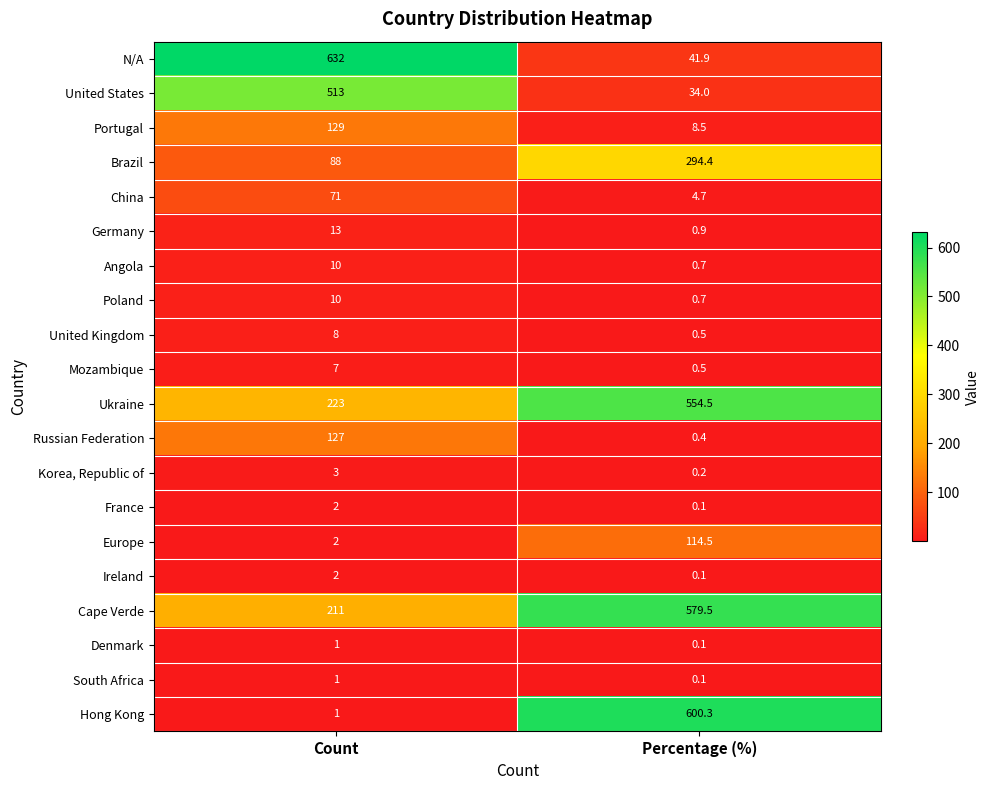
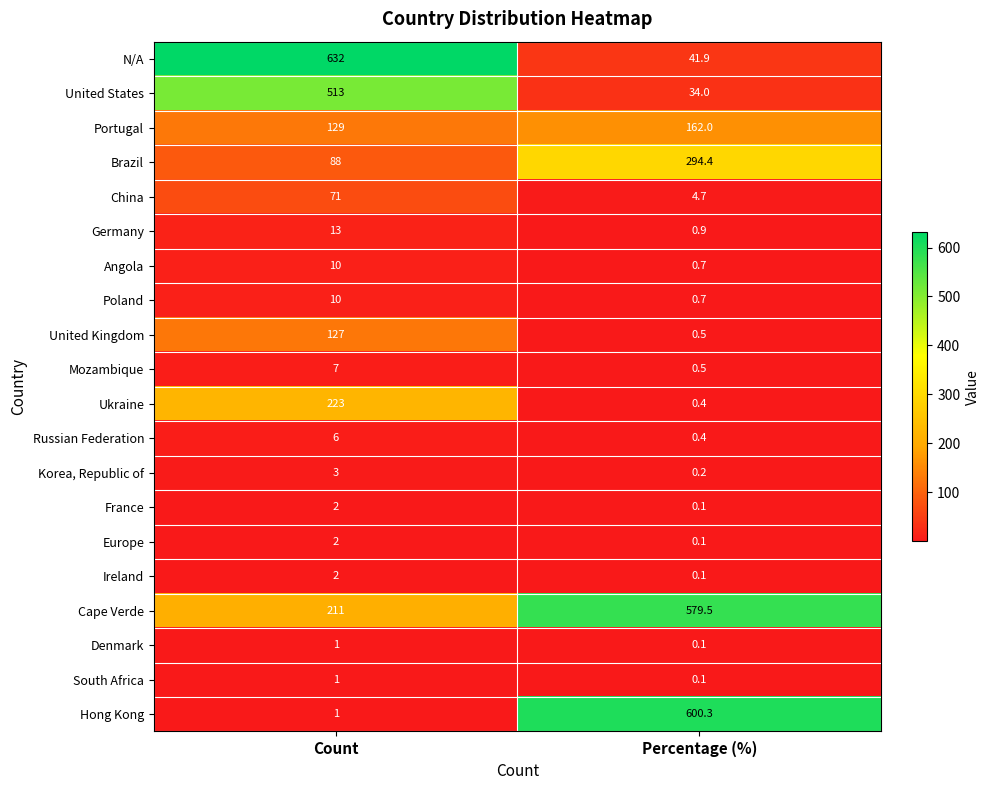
  {
    "N/A": {
      "Count": 632,
      "Percentage (%)": 41.9
    },
    "United States": {
      "Count": 513,
      "Percentage (%)": 34.0
    },
    "Portugal": {
      "Count": 129,
-     "Percentage (%)": 8.5
+     "Percentage (%)": 162.0
    },
    "Brazil": {
      "Count": 88,
      "Percentage (%)": 294.4
    },
    "China": {
      "Count": 71,
      "Percentage (%)": 4.7
    },
    "Germany": {
      "Count": 13,
      "Percentage (%)": 0.9
    },
    "Angola": {
      "Count": 10,
      "Percentage (%)": 0.7
    },
    "Poland": {
      "Count": 10,
      "Percentage (%)": 0.7
    },
    "United Kingdom": {
-     "Count": 8,
+     "Count": 127,
      "Percentage (%)": 0.5
    },
    "Mozambique": {
      "Count": 7,
      "Percentage (%)": 0.5
    },
    "Ukraine": {
      "Count": 223,
-     "Percentage (%)": 554.5
+     "Percentage (%)": 0.4
    },
    "Russian Federation": {
-     "Count": 127,
+     "Count": 6,
      "Percentage (%)": 0.4
    },
    "Korea, Republic of": {
      "Count": 3,
      "Percentage (%)": 0.2
    },
    "France": {
      "Count": 2,
      "Percentage (%)": 0.1
    },
    "Europe": {
      "Count": 2,
-     "Percentage (%)": 114.5
+     "Percentage (%)": 0.1
    },
    "Ireland": {
      "Count": 2,
      "Percentage (%)": 0.1
    },
    "Cape Verde": {
      "Count": 211,
      "Percentage (%)": 579.5
    },
    "Denmark": {
      "Count": 1,
      "Percentage (%)": 0.1
    },
    "South Africa": {
      "Count": 1,
      "Percentage (%)": 0.1
    },
    "Hong Kong": {
      "Count": 1,
      "Percentage (%)": 600.3
    }
  }
